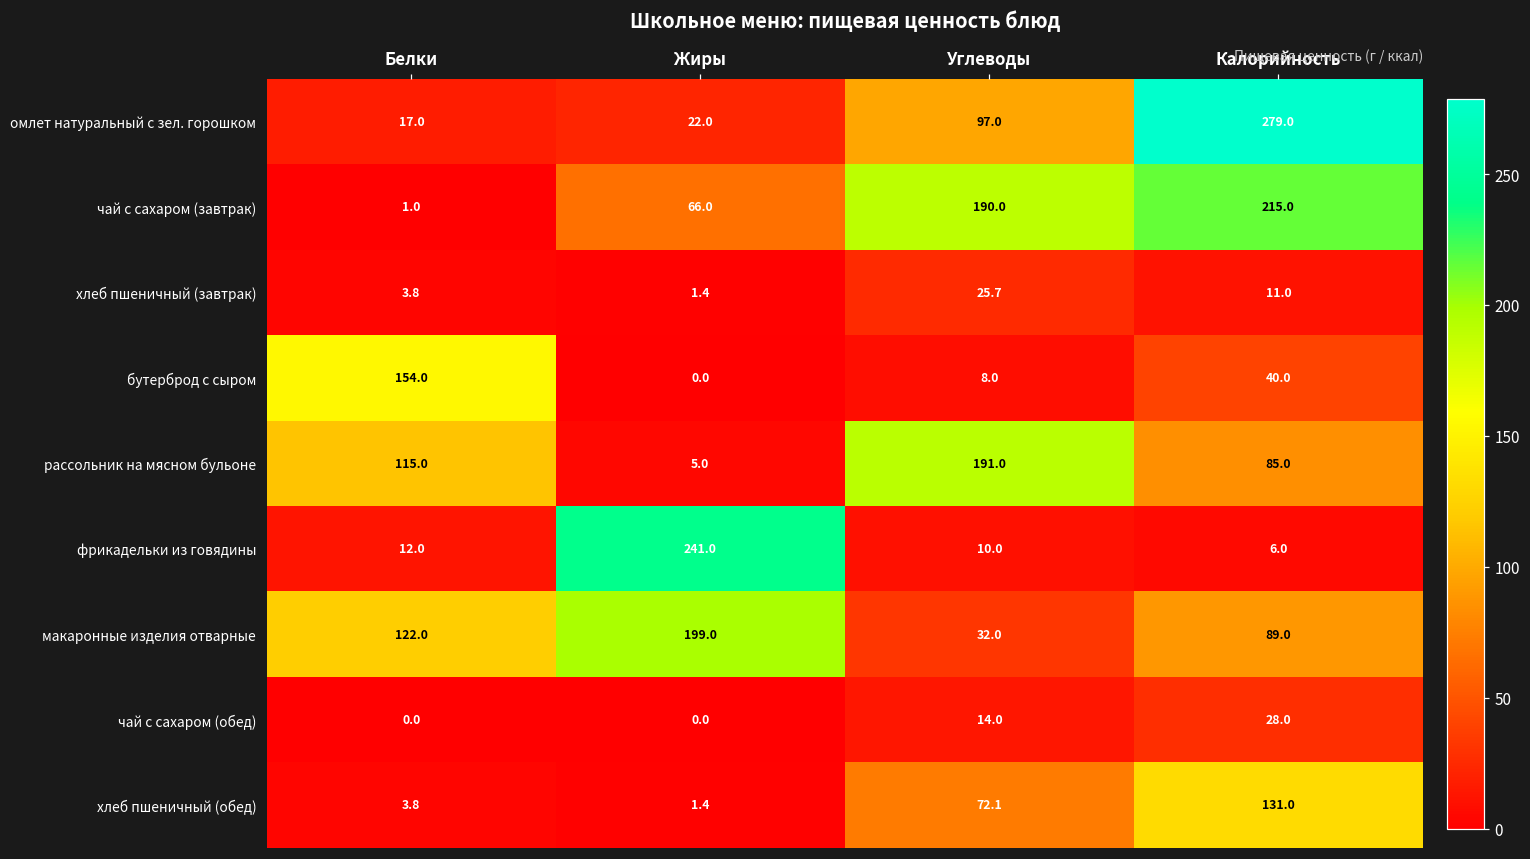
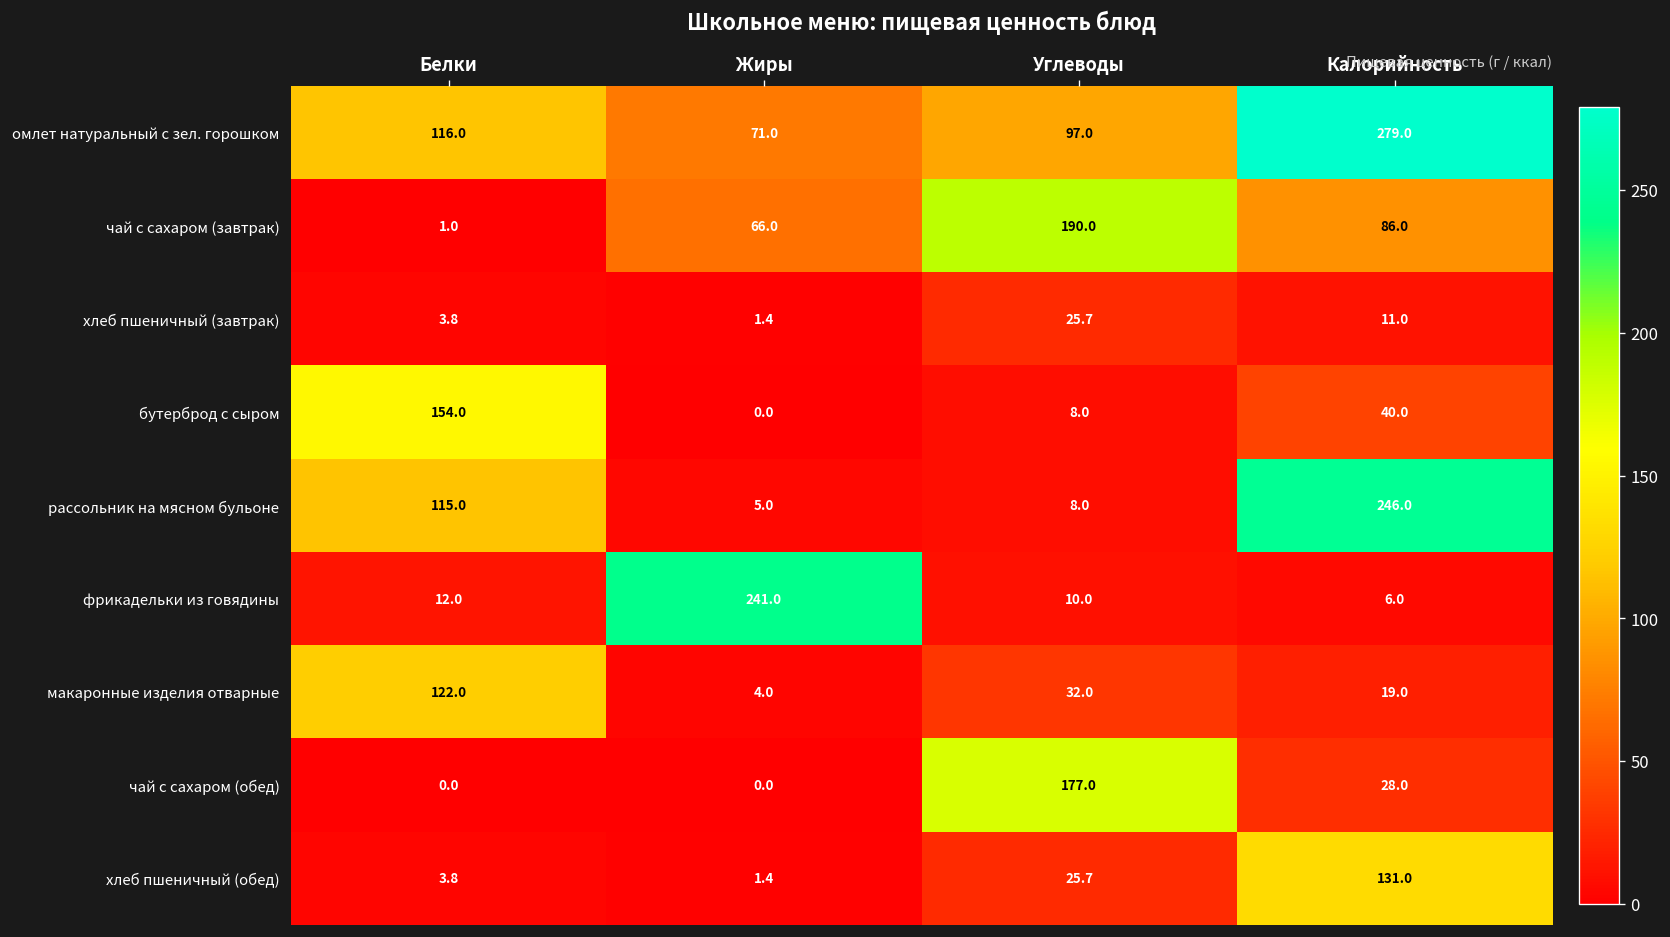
  {
    "омлет натуральный с зел. горошком": {
-     "Белки": 17.0,
-     "Жиры": 22.0,
+     "Белки": 116.0,
+     "Жиры": 71.0,
      "Углеводы": 97.0,
      "Калорийность": 279.0
    },
    "чай с сахаром (завтрак)": {
      "Белки": 1.0,
      "Жиры": 66.0,
      "Углеводы": 190.0,
-     "Калорийность": 215.0
+     "Калорийность": 86.0
    },
    "хлеб пшеничный (завтрак)": {
      "Белки": 3.8,
      "Жиры": 1.4,
      "Углеводы": 25.7,
      "Калорийность": 11.0
    },
    "бутерброд с сыром": {
      "Белки": 154.0,
      "Жиры": 0.0,
      "Углеводы": 8.0,
      "Калорийность": 40.0
    },
    "рассольник на мясном бульоне": {
      "Белки": 115.0,
      "Жиры": 5.0,
-     "Углеводы": 191.0,
-     "Калорийность": 85.0
+     "Углеводы": 8.0,
+     "Калорийность": 246.0
    },
    "фрикадельки из говядины": {
      "Белки": 12.0,
      "Жиры": 241.0,
      "Углеводы": 10.0,
      "Калорийность": 6.0
    },
    "макаронные изделия отварные": {
      "Белки": 122.0,
-     "Жиры": 199.0,
+     "Жиры": 4.0,
      "Углеводы": 32.0,
-     "Калорийность": 89.0
+     "Калорийность": 19.0
    },
    "чай с сахаром (обед)": {
      "Белки": 0.0,
      "Жиры": 0.0,
-     "Углеводы": 14.0,
+     "Углеводы": 177.0,
      "Калорийность": 28.0
    },
    "хлеб пшеничный (обед)": {
      "Белки": 3.8,
      "Жиры": 1.4,
-     "Углеводы": 72.1,
+     "Углеводы": 25.7,
      "Калорийность": 131.0
    }
  }
